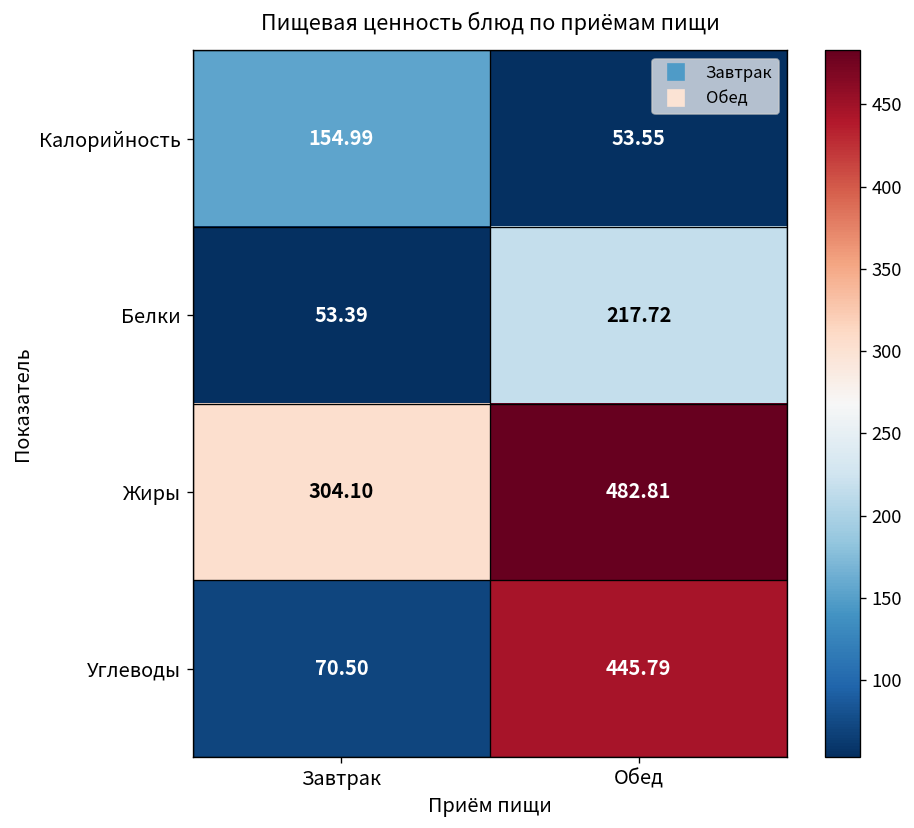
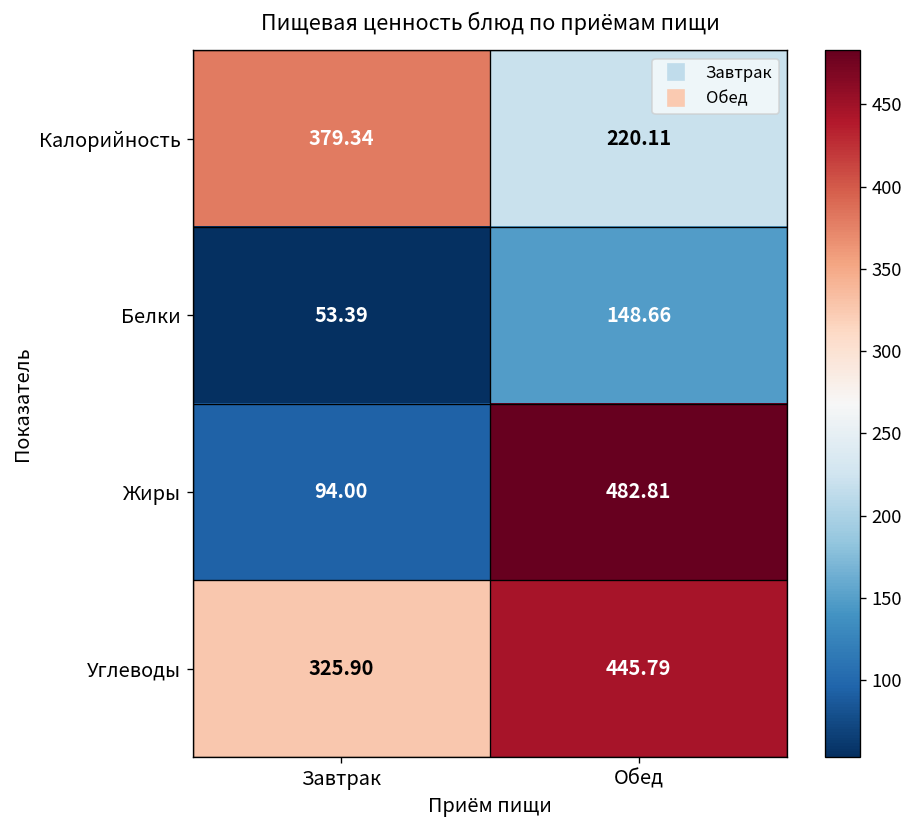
  {
    "Калорийность": {
-     "Завтрак": 154.99,
-     "Обед": 53.55
+     "Завтрак": 379.34,
+     "Обед": 220.11
    },
    "Белки": {
      "Завтрак": 53.39,
-     "Обед": 217.72
+     "Обед": 148.66
    },
    "Жиры": {
-     "Завтрак": 304.10,
+     "Завтрак": 94.00,
      "Обед": 482.81
    },
    "Углеводы": {
-     "Завтрак": 70.50,
+     "Завтрак": 325.90,
      "Обед": 445.79
    }
  }
